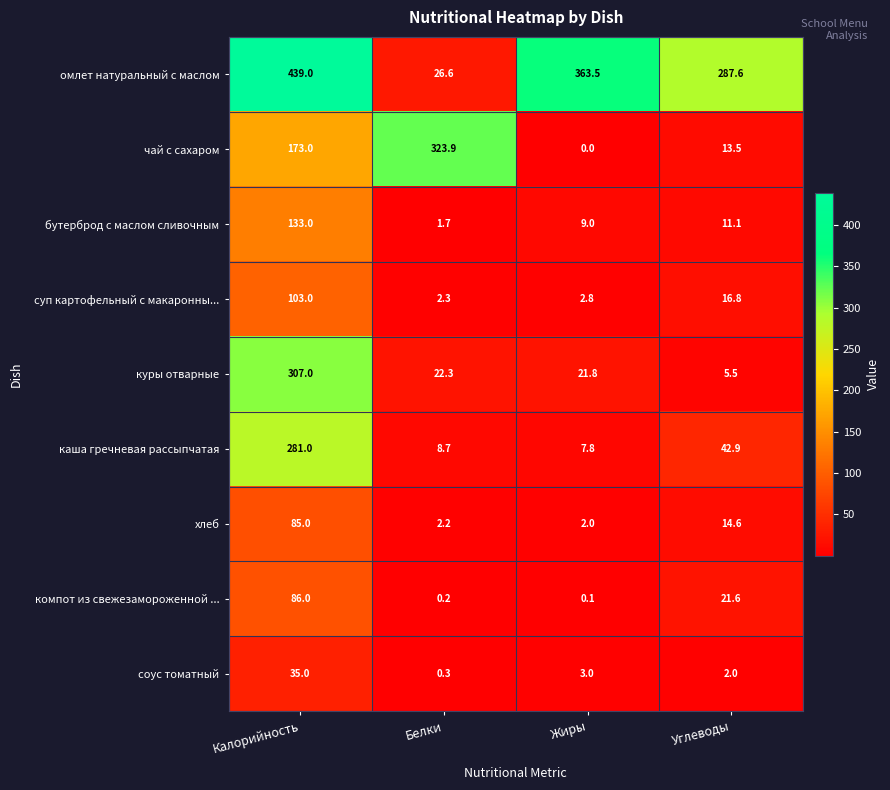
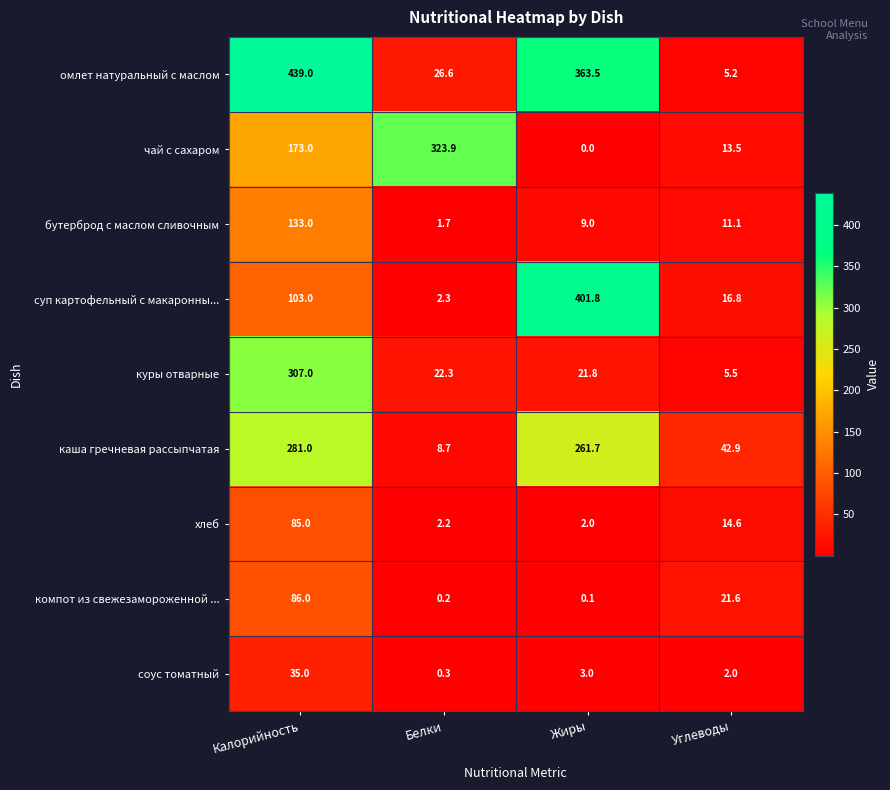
  {
    "омлет натуральный с маслом": {
      "Калорийность": 439.0,
      "Белки": 26.6,
      "Жиры": 363.5,
-     "Углеводы": 287.6
+     "Углеводы": 5.2
    },
    "чай с сахаром": {
      "Калорийность": 173.0,
      "Белки": 323.9,
      "Жиры": 0.0,
      "Углеводы": 13.5
    },
    "бутерброд с маслом сливочным": {
      "Калорийность": 133.0,
      "Белки": 1.7,
      "Жиры": 9.0,
      "Углеводы": 11.1
    },
    "суп картофельный с макаронны...": {
      "Калорийность": 103.0,
      "Белки": 2.3,
-     "Жиры": 2.8,
+     "Жиры": 401.8,
      "Углеводы": 16.8
    },
    "куры отварные": {
      "Калорийность": 307.0,
      "Белки": 22.3,
      "Жиры": 21.8,
      "Углеводы": 5.5
    },
    "каша гречневая рассыпчатая": {
      "Калорийность": 281.0,
      "Белки": 8.7,
-     "Жиры": 7.8,
+     "Жиры": 261.7,
      "Углеводы": 42.9
    },
    "хлеб": {
      "Калорийность": 85.0,
      "Белки": 2.2,
      "Жиры": 2.0,
      "Углеводы": 14.6
    },
    "компот из свежезамороженной ...": {
      "Калорийность": 86.0,
      "Белки": 0.2,
      "Жиры": 0.1,
      "Углеводы": 21.6
    },
    "соус томатный": {
      "Калорийность": 35.0,
      "Белки": 0.3,
      "Жиры": 3.0,
      "Углеводы": 2.0
    }
  }
